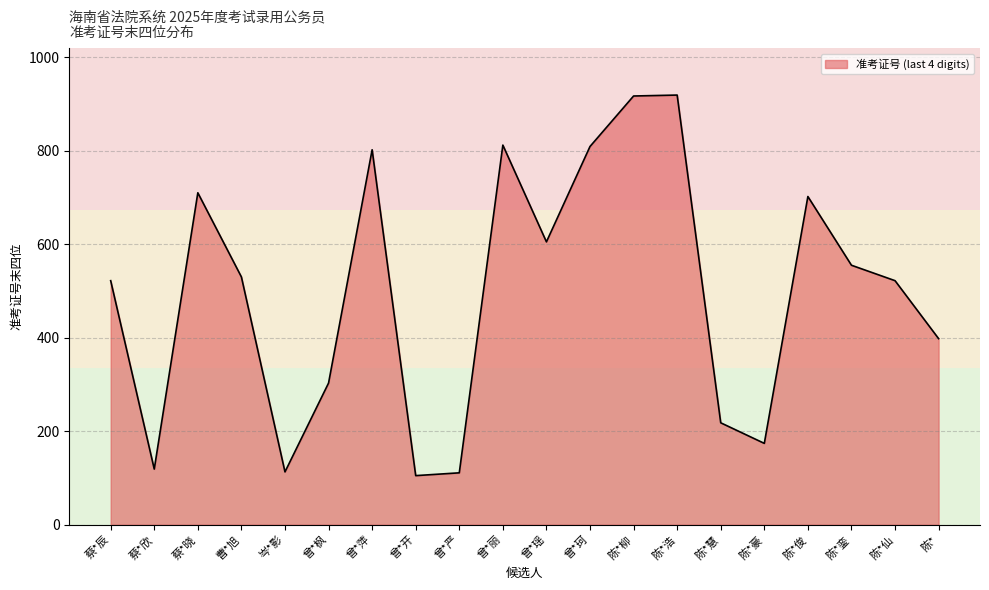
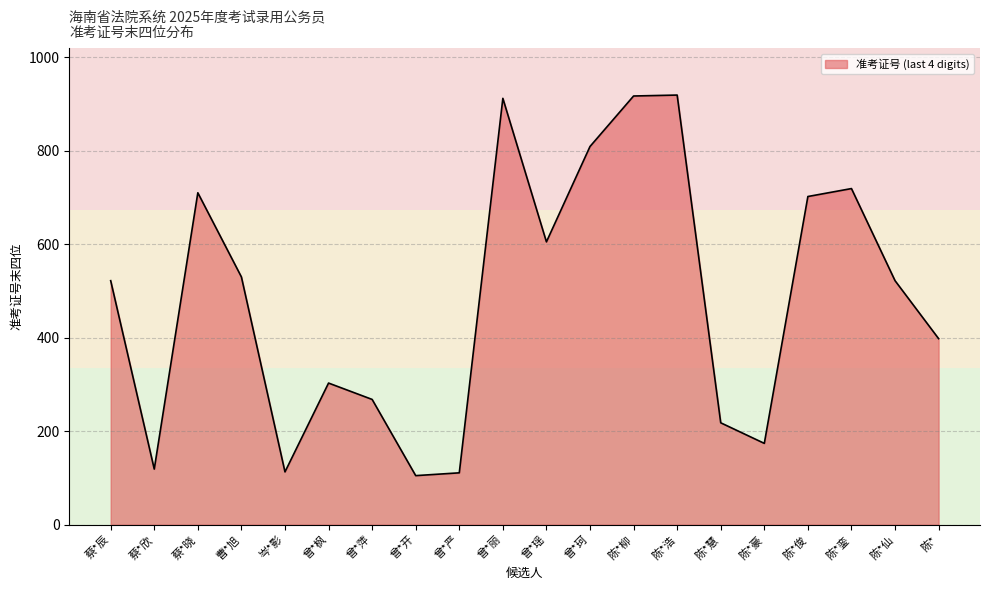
  {
    "蔡*辰": 520,
    "蔡*欣": 120,
    "蔡*晓": 710,
    "曹*旭": 530,
    "岑*影": 110,
    "曾*枫": 300,
-   "曾*萍": 800,
+   "曾*萍": 270,
    "曾*开": 110,
    "曾*严": 110,
-   "曾*丽": 810,
+   "曾*丽": 910,
    "曾*瑶": 610,
    "曾*珂": 810,
    "陈*柳": 920,
    "陈*浩": 920,
    "陈*慧": 220,
    "陈*豪": 170,
    "陈*俊": 700,
-   "陈*銮": 560,
+   "陈*銮": 720,
    "陈*仙": 520,
    "陈*": 400
  }
